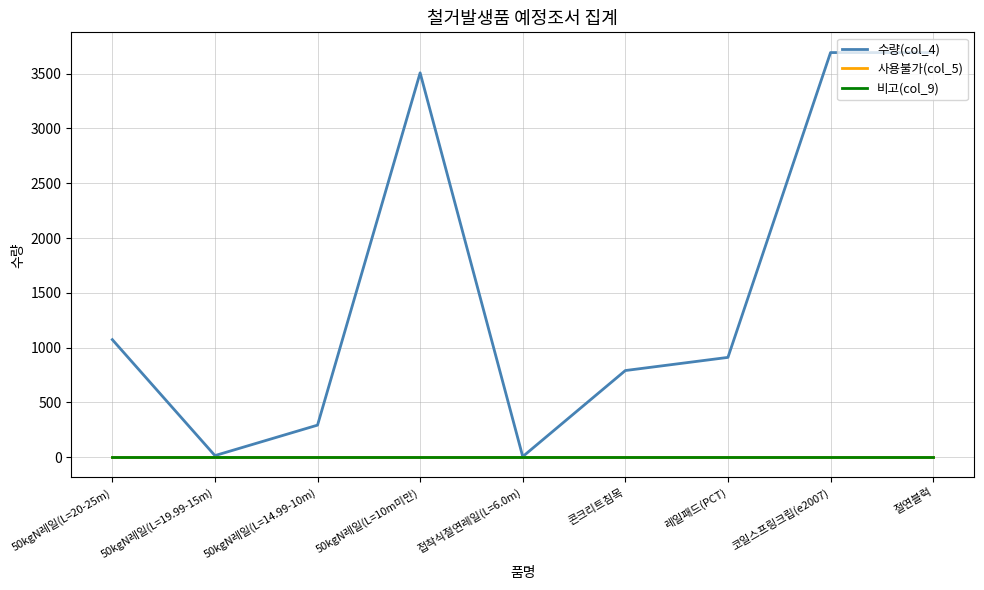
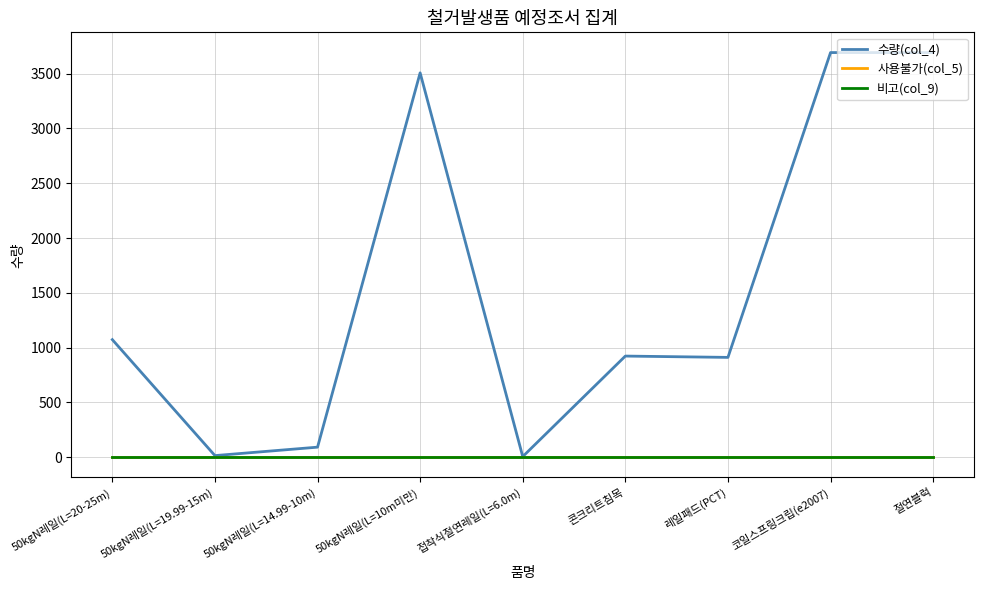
  {
    "수량(col_4)": {
      "50kgN레일(L=20-25m)": 1070,
-     "50kgN레일(L=14.99-10m)": 290,
+     "50kgN레일(L=14.99-10m)": 90,
      "50kgN레일(L=10m미만)": 3510,
-     "콘크리트침목": 790,
+     "콘크리트침목": 920,
      "레일패드(PCT)": 910,
      "코일스프링크립(e2007)": 3690
    },
    "비고(col_9)": {
      "50kgN레일(L=20-25m)": 0,
      "50kgN레일(L=14.99-10m)": 0,
      "50kgN레일(L=10m미만)": 0,
      "콘크리트침목": 0,
      "레일패드(PCT)": 0,
      "코일스프링크립(e2007)": 0,
      "절연블럭": 0
    }
  }
